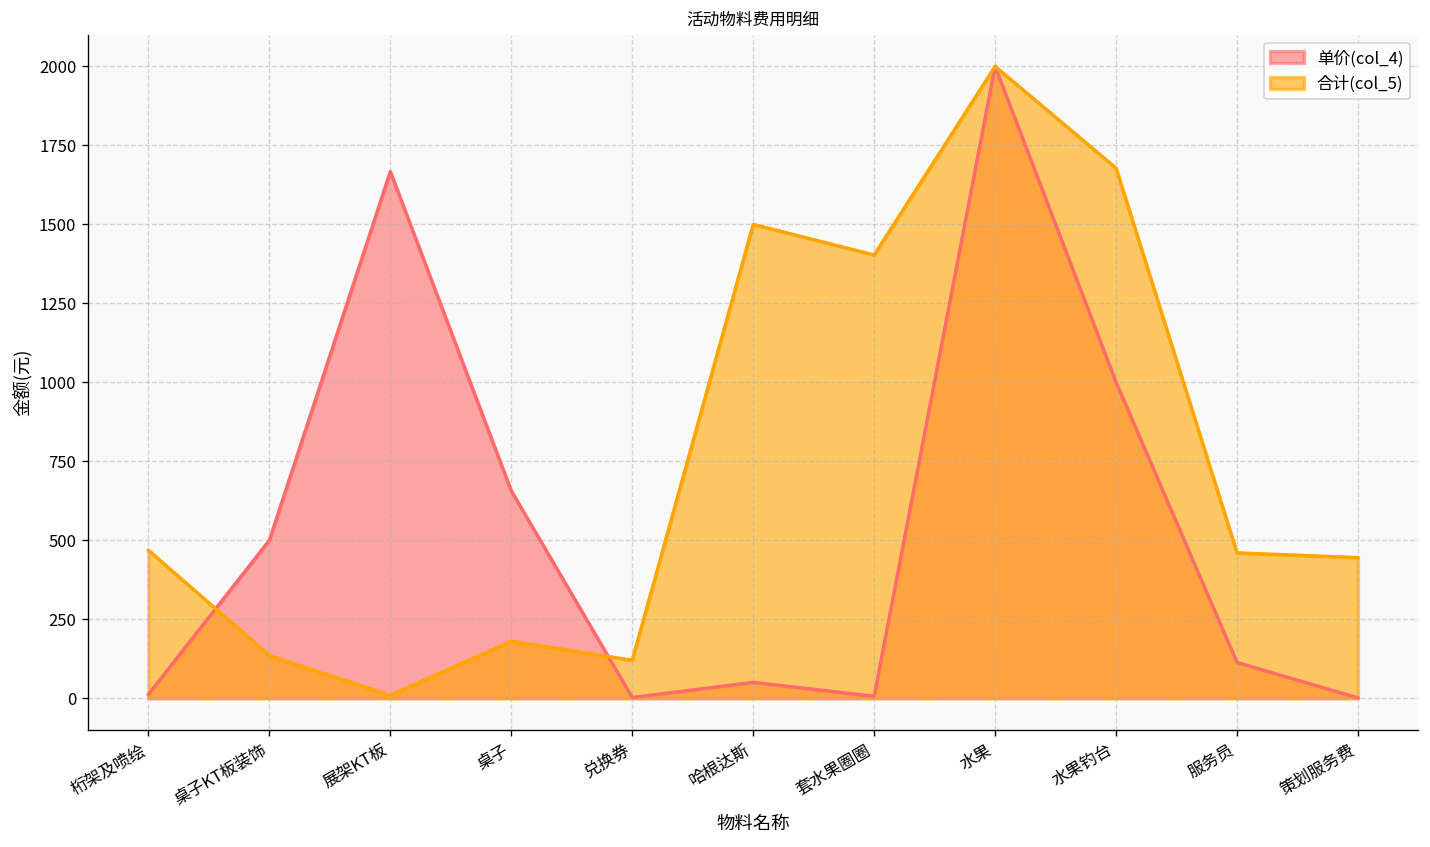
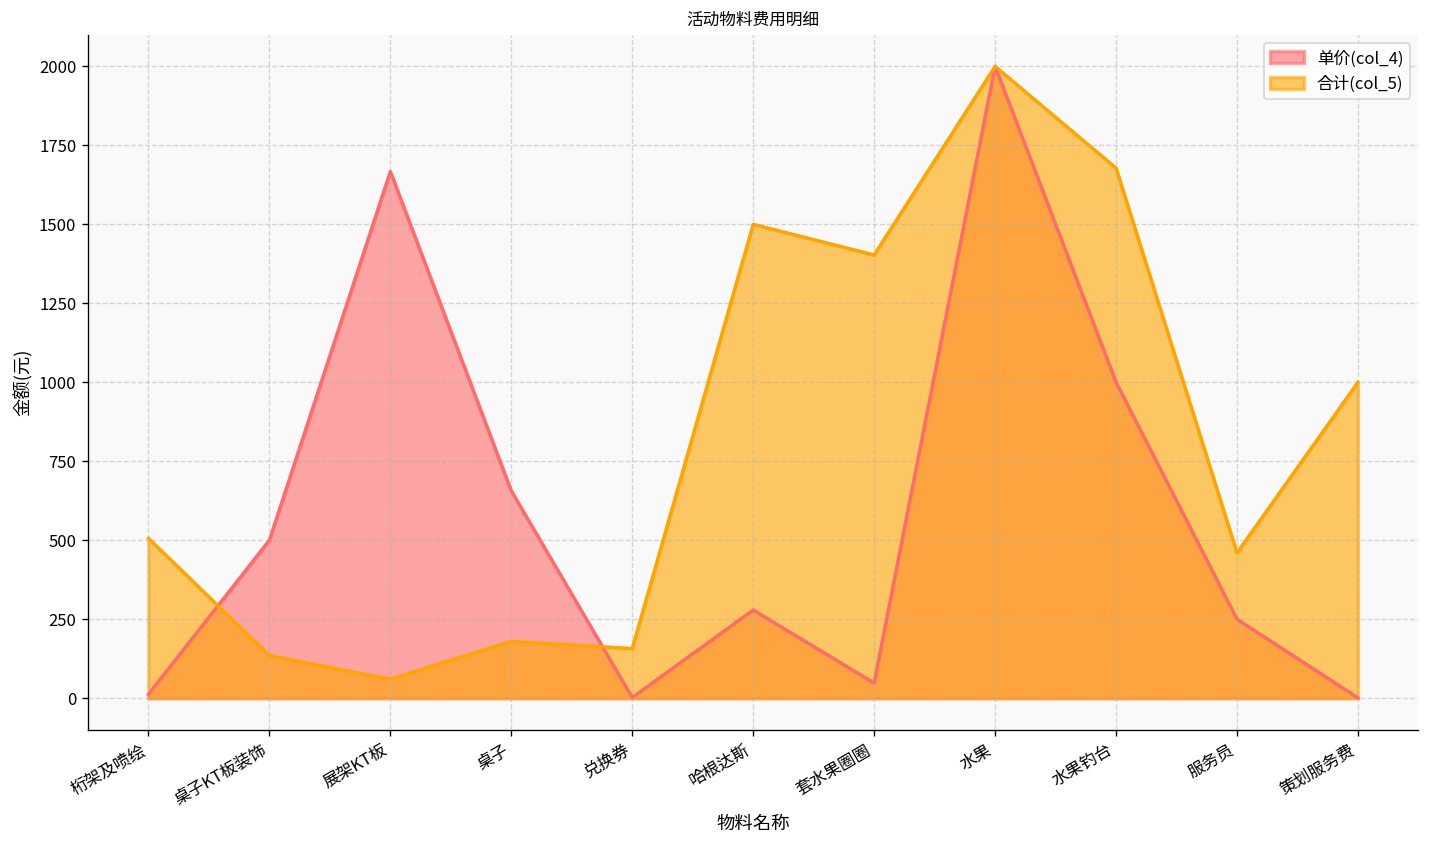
  {
    "单价(col_4)": {
      "桁架及喷绘": 10,
      "桌子KT板装饰": 500,
      "展架KT板": 1670,
      "桌子": 660,
      "兑换券": 0,
-     "哈根达斯": 50,
-     "套水果圈圈": 10,
+     "哈根达斯": 280,
+     "套水果圈圈": 50,
      "水果钓台": 1000,
-     "服务员": 110,
+     "服务员": 250,
      "策划服务费": 0
    },
    "合计(col_5)": {
-     "桁架及喷绘": 470,
+     "桁架及喷绘": 510,
      "桌子KT板装饰": 140,
-     "展架KT板": 10,
+     "展架KT板": 60,
      "桌子": 180,
-     "兑换券": 120,
+     "兑换券": 160,
      "哈根达斯": 1500,
      "套水果圈圈": 1400,
      "水果钓台": 1680,
      "服务员": 460,
-     "策划服务费": 450
+     "策划服务费": 1000
    }
  }
